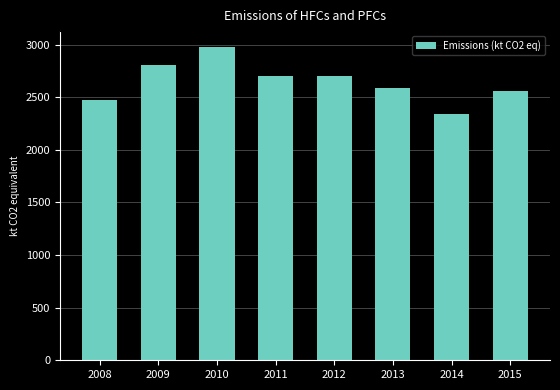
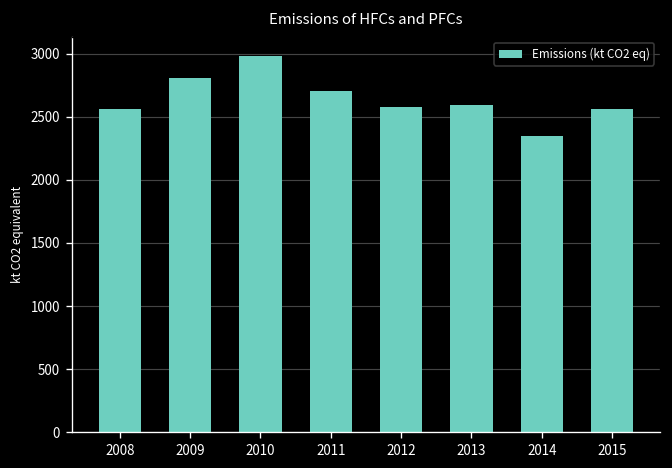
  {
-   "2008": 2480,
+   "2008": 2560,
    "2009": 2810,
    "2010": 2980,
    "2011": 2700,
-   "2012": 2700,
+   "2012": 2580,
    "2013": 2590,
    "2014": 2350,
    "2015": 2560
  }
